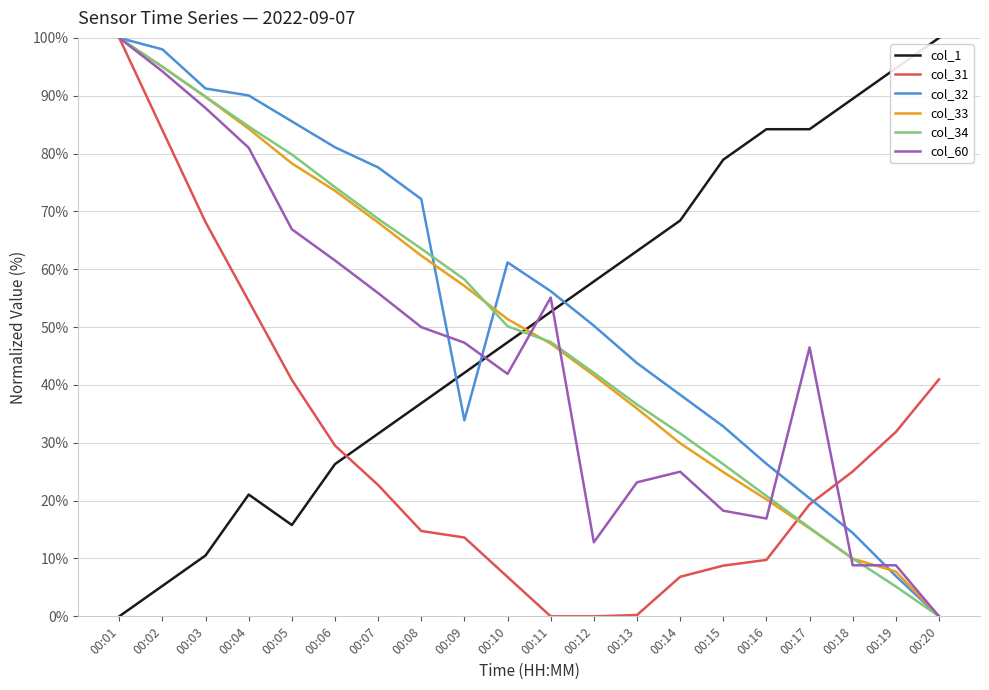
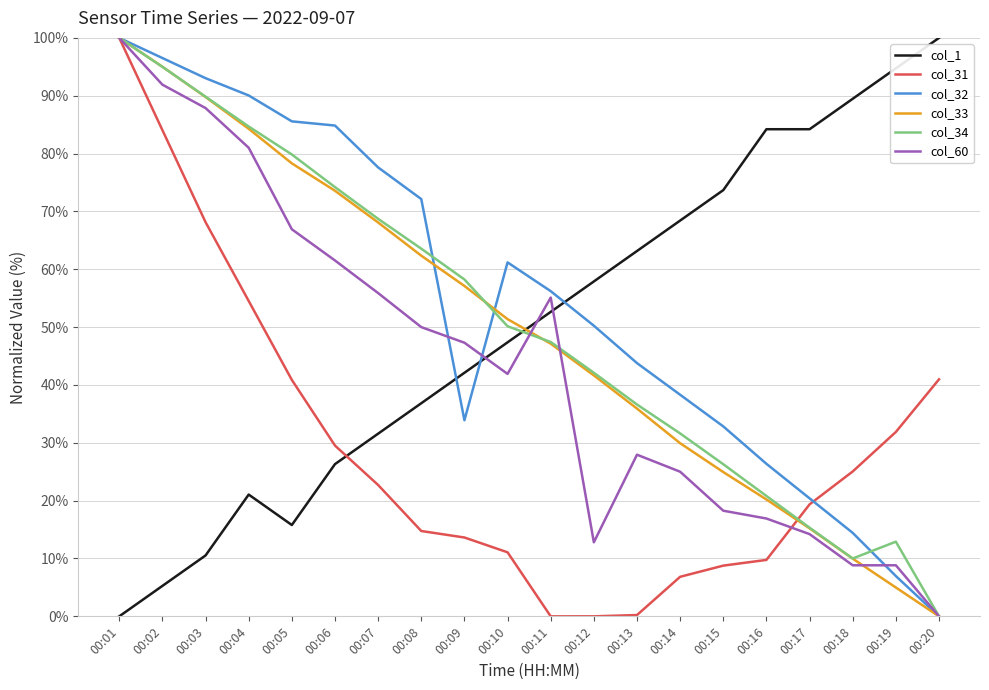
  {
    "col_1": {
      "00:01": "0%",
      "00:02": "5%",
      "00:03": "11%",
      "00:04": "21%",
      "00:05": "16%",
      "00:06": "26%",
      "00:07": "32%",
      "00:08": "37%",
      "00:09": "42%",
      "00:10": "47%",
      "00:11": "53%",
      "00:12": "58%",
      "00:13": "63%",
      "00:14": "68%",
-     "00:15": "79%",
+     "00:15": "74%",
      "00:16": "84%",
      "00:17": "84%",
      "00:18": "89%",
      "00:20": "100%"
    },
    "col_31": {
      "00:02": "84%",
      "00:03": "68%",
      "00:04": "55%",
      "00:05": "41%",
      "00:06": "30%",
      "00:07": "23%",
      "00:08": "15%",
      "00:09": "14%",
-     "00:10": "7%",
+     "00:10": "11%",
      "00:11": "0%",
      "00:12": "0%",
      "00:13": "0%",
      "00:14": "7%",
      "00:15": "9%",
      "00:16": "10%",
      "00:17": "19%",
      "00:18": "25%",
      "00:19": "32%",
      "00:20": "41%"
    },
    "col_32": {
-     "00:02": "98%",
-     "00:03": "91%",
+     "00:02": "97%",
+     "00:03": "93%",
      "00:04": "90%",
      "00:05": "86%",
-     "00:06": "81%",
+     "00:06": "85%",
      "00:07": "78%",
      "00:08": "72%",
      "00:09": "34%",
      "00:10": "61%",
      "00:11": "56%",
      "00:12": "50%",
      "00:13": "44%",
      "00:14": "38%",
      "00:15": "33%",
      "00:16": "26%",
      "00:17": "20%",
      "00:18": "14%",
      "00:19": "7%"
    },
    "col_33": {
      "00:05": "78%",
      "00:06": "74%",
      "00:07": "68%",
      "00:08": "62%",
      "00:09": "57%",
      "00:10": "51%",
      "00:12": "42%",
      "00:13": "36%",
      "00:14": "30%",
      "00:15": "25%",
      "00:16": "20%",
-     "00:19": "8%"
+     "00:19": "5%"
    },
    "col_34": {
      "00:05": "80%",
      "00:06": "74%",
      "00:07": "69%",
      "00:08": "64%",
      "00:09": "58%",
      "00:10": "50%",
      "00:12": "42%",
      "00:13": "37%",
      "00:14": "32%",
      "00:15": "26%",
      "00:16": "21%",
-     "00:19": "5%"
+     "00:19": "13%"
    },
    "col_60": {
-     "00:02": "94%",
+     "00:02": "92%",
      "00:03": "88%",
      "00:04": "81%",
      "00:05": "67%",
      "00:06": "62%",
      "00:07": "56%",
      "00:08": "50%",
      "00:09": "47%",
      "00:10": "42%",
      "00:11": "55%",
      "00:12": "13%",
-     "00:13": "23%",
+     "00:13": "28%",
      "00:14": "25%",
      "00:15": "18%",
      "00:16": "17%",
-     "00:17": "47%",
+     "00:17": "14%",
      "00:18": "9%",
      "00:19": "9%"
    }
  }
